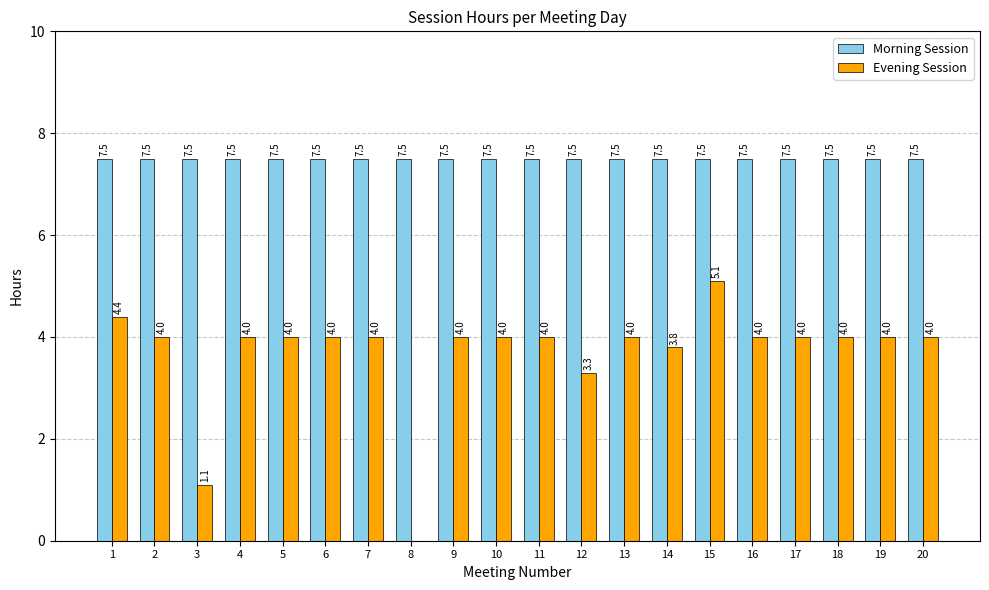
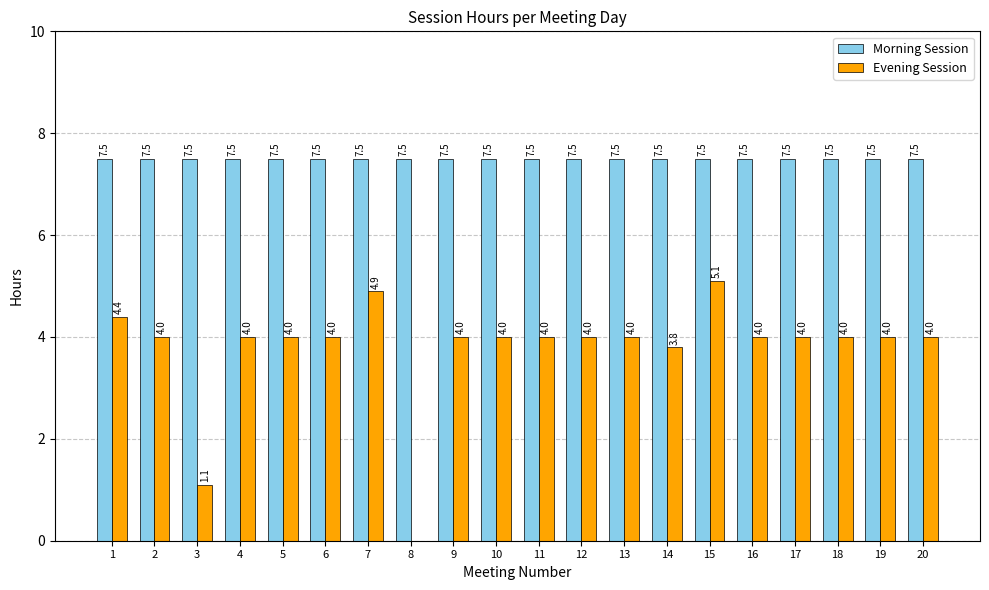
  {
    "Morning Session": {
      "1": 7.5,
      "2": 7.5,
      "3": 7.5,
      "4": 7.5,
      "5": 7.5,
      "6": 7.5,
      "7": 7.5,
      "8": 7.5,
      "9": 7.5,
      "10": 7.5,
      "11": 7.5,
      "12": 7.5,
      "13": 7.5,
      "14": 7.5,
      "15": 7.5,
      "16": 7.5,
      "17": 7.5,
      "18": 7.5,
      "19": 7.5,
      "20": 7.5
    },
    "Evening Session": {
      "1": 4.4,
      "2": 4.0,
      "3": 1.1,
      "4": 4.0,
      "5": 4.0,
      "6": 4.0,
-     "7": 4.0,
+     "7": 4.9,
      "9": 4.0,
      "10": 4.0,
      "11": 4.0,
-     "12": 3.3,
+     "12": 4.0,
      "13": 4.0,
      "14": 3.8,
      "15": 5.1,
      "16": 4.0,
      "17": 4.0,
      "18": 4.0,
      "19": 4.0,
      "20": 4.0
    }
  }
